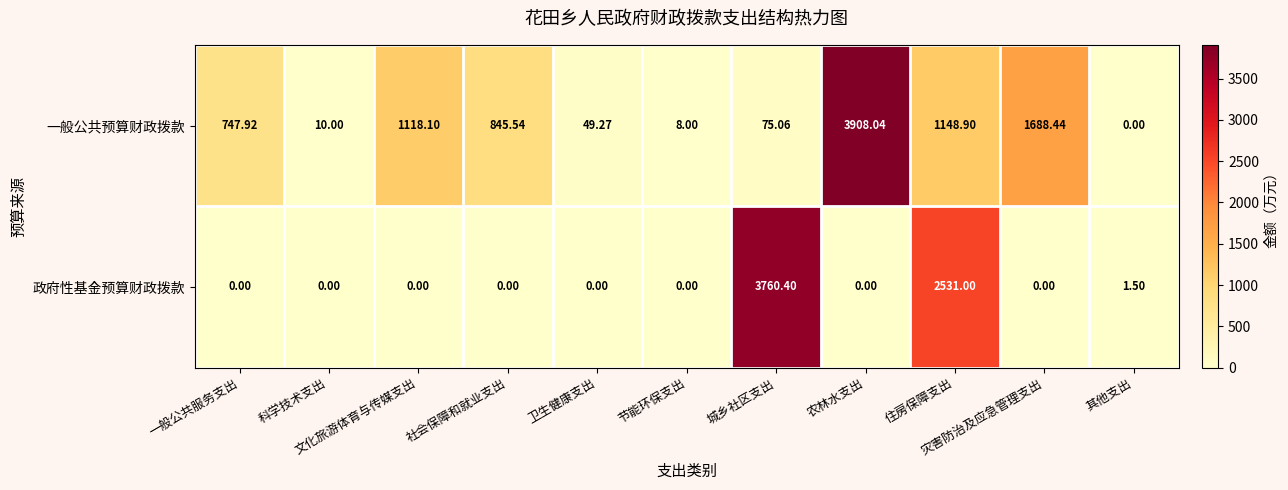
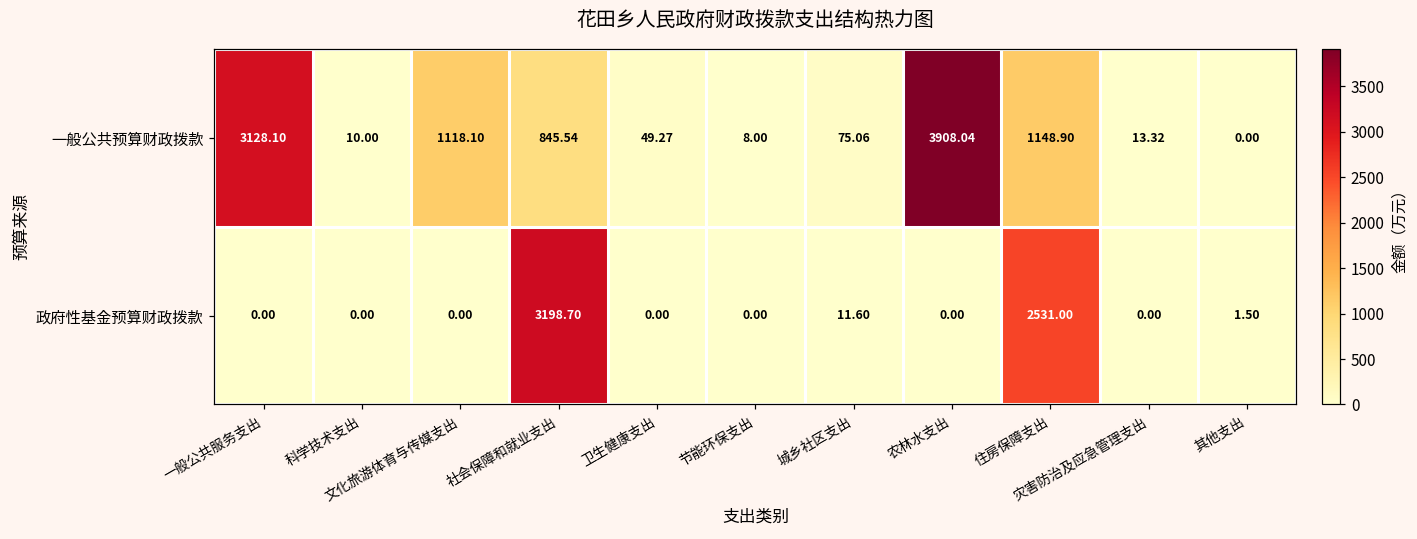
  {
    "一般公共预算财政拨款": {
-     "一般公共服务支出": 747.92,
+     "一般公共服务支出": 3128.10,
      "科学技术支出": 10.00,
      "文化旅游体育与传媒支出": 1118.10,
      "社会保障和就业支出": 845.54,
      "卫生健康支出": 49.27,
      "节能环保支出": 8.00,
      "城乡社区支出": 75.06,
      "农林水支出": 3908.04,
      "住房保障支出": 1148.90,
-     "灾害防治及应急管理支出": 1688.44,
+     "灾害防治及应急管理支出": 13.32,
      "其他支出": 0.00
    },
    "政府性基金预算财政拨款": {
      "一般公共服务支出": 0.00,
      "科学技术支出": 0.00,
      "文化旅游体育与传媒支出": 0.00,
-     "社会保障和就业支出": 0.00,
+     "社会保障和就业支出": 3198.70,
      "卫生健康支出": 0.00,
      "节能环保支出": 0.00,
-     "城乡社区支出": 3760.40,
+     "城乡社区支出": 11.60,
      "农林水支出": 0.00,
      "住房保障支出": 2531.00,
      "灾害防治及应急管理支出": 0.00,
      "其他支出": 1.50
    }
  }
